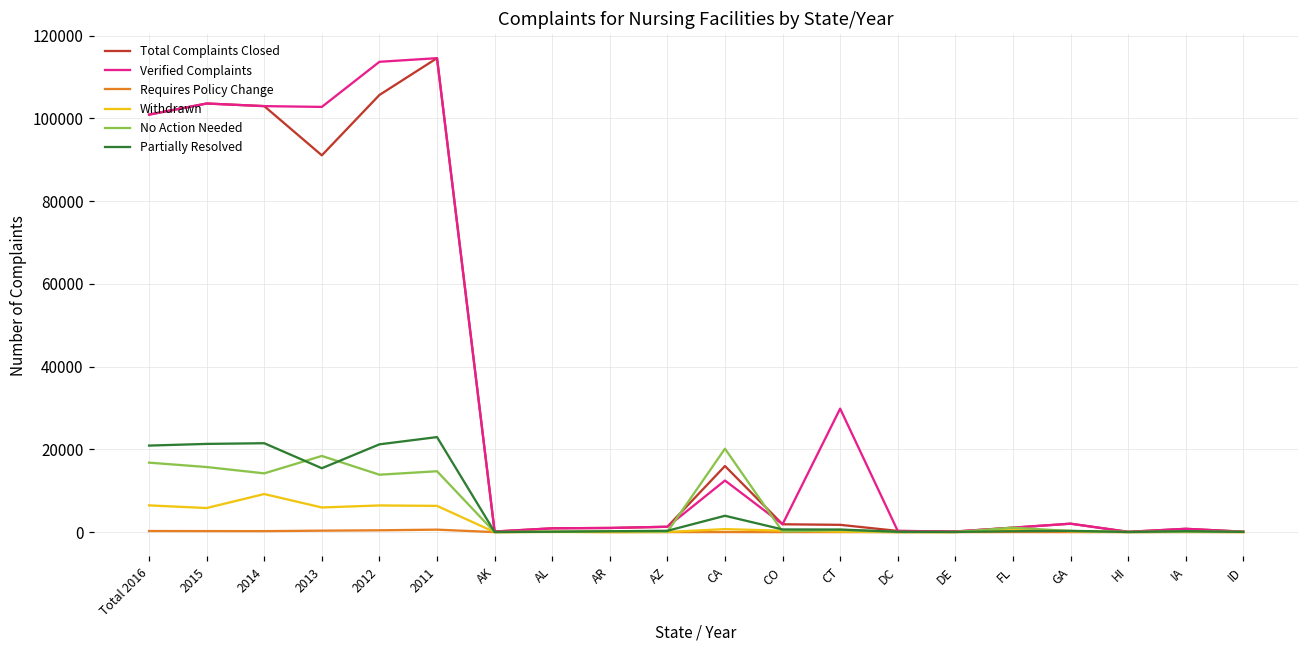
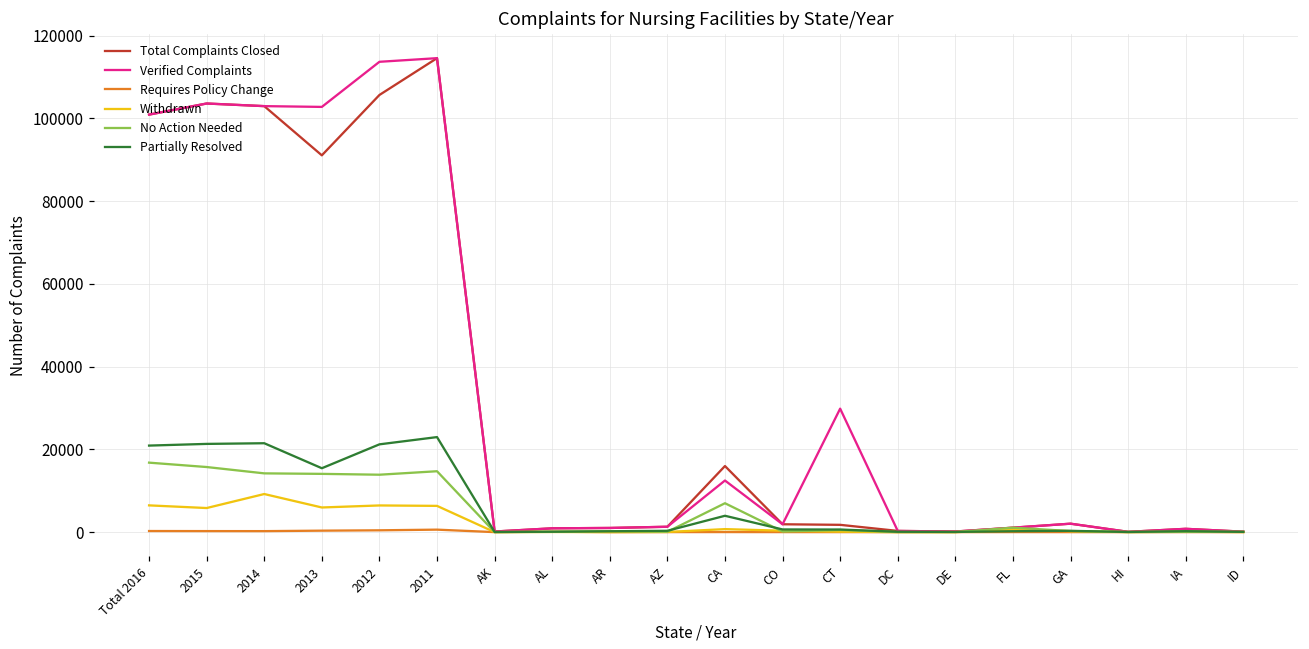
  {
    "Total Complaints Closed": {
      "2013": 91000,
      "2012": 106000,
      "CA": 16000,
      "CT": 2000
    },
    "Verified Complaints": {
      "2013": 103000,
      "2012": 114000,
      "CA": 12000,
      "CT": 30000
    },
    "Requires Policy Change": {
      "Total 2016": 0,
      "2015": 0,
      "2014": 0,
      "2013": 0,
      "2012": 0,
      "2011": 1000,
      "CA": 0
    },
    "Withdrawn": {
      "Total 2016": 6000,
      "2015": 6000,
      "2014": 9000,
      "2013": 6000,
      "2012": 6000,
      "2011": 6000,
      "CA": 1000
    },
    "No Action Needed": {
      "Total 2016": 17000,
      "2015": 16000,
      "2014": 14000,
-     "2013": 18000,
+     "2013": 14000,
      "2012": 14000,
      "2011": 15000,
-     "CA": 20000
+     "CA": 7000
    },
    "Partially Resolved": {
      "Total 2016": 21000,
      "2015": 21000,
      "2014": 21000,
      "2013": 15000,
      "2012": 21000,
      "2011": 23000,
      "CA": 4000
    }
  }
